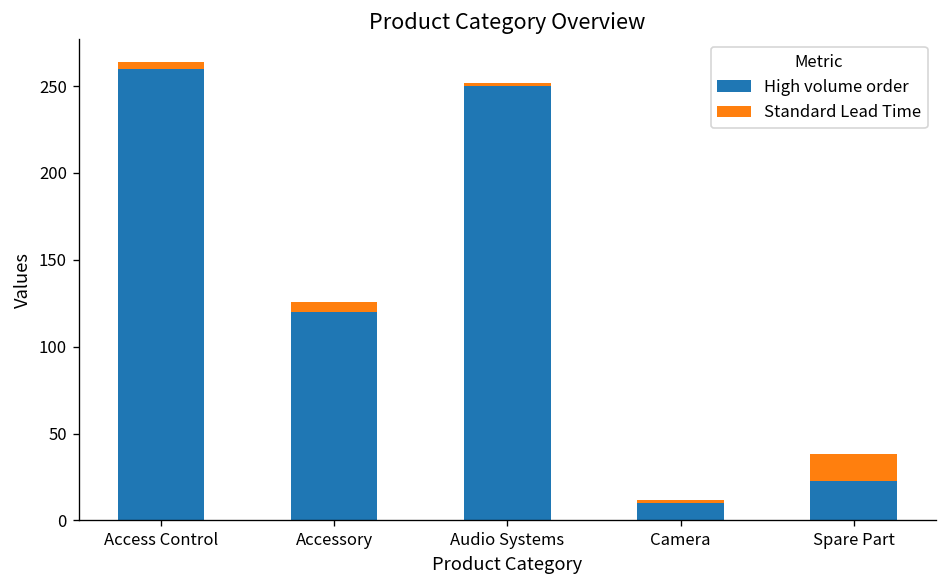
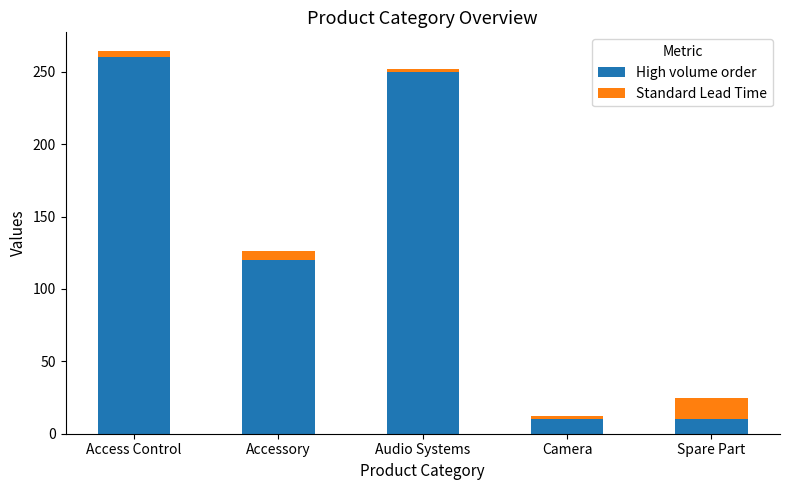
  {
    "High volume order": {
      "Access Control": 260,
      "Accessory": 120,
      "Audio Systems": 250,
      "Camera": 10,
-     "Spare Part": 23
+     "Spare Part": 10
    },
    "Standard Lead Time": {
      "Access Control": 4,
      "Accessory": 6,
      "Audio Systems": 2,
      "Camera": 2,
      "Spare Part": 15
    }
  }
